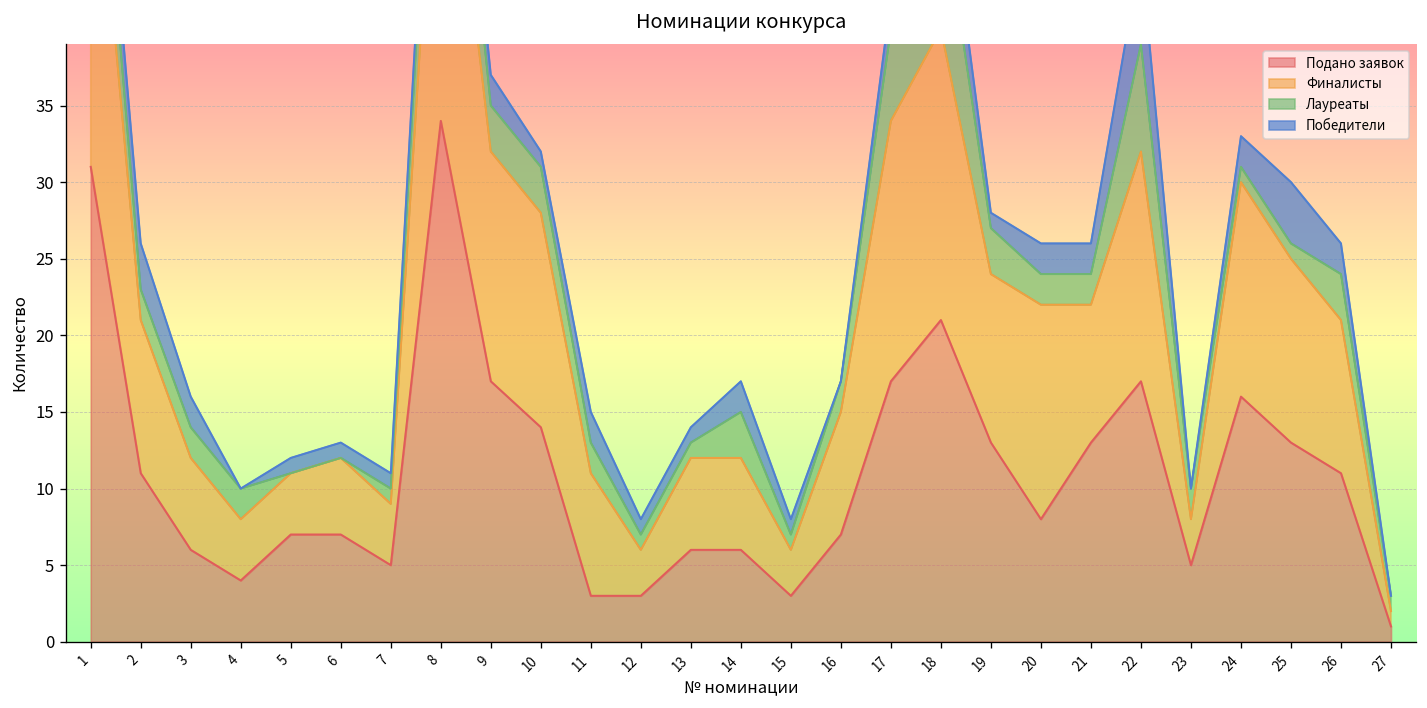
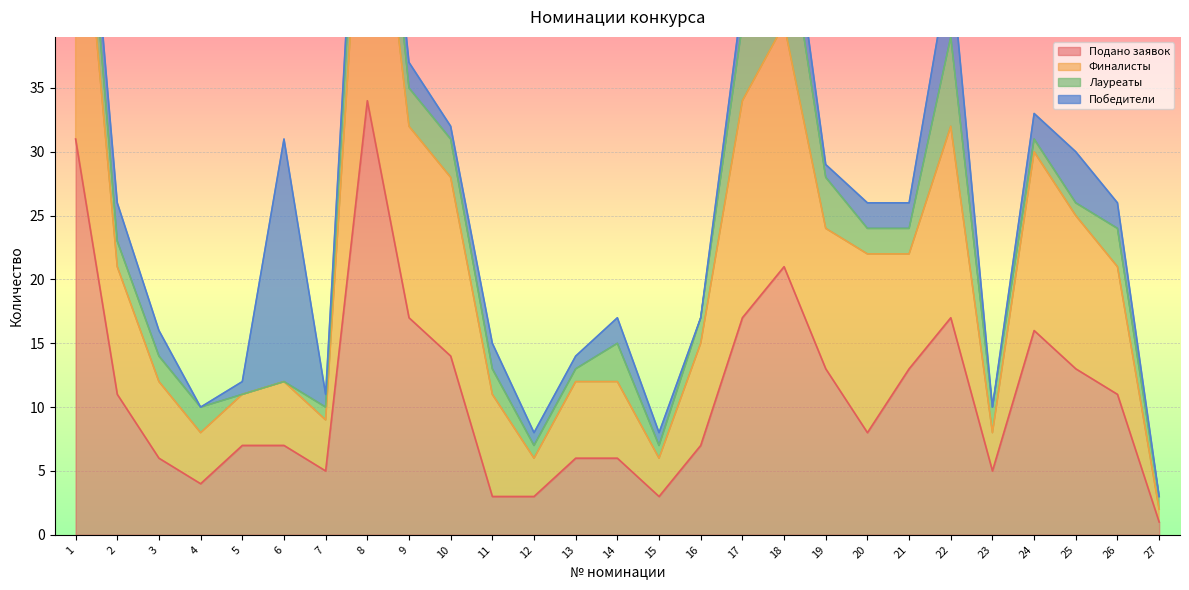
  {
    "Подано заявок": {
      "1": 31,
      "2": 11,
      "3": 6,
      "4": 4,
      "5": 7,
      "6": 7,
      "7": 5,
      "8": 34,
      "9": 17,
      "10": 14,
      "11": 3,
      "12": 3,
      "13": 6,
      "14": 6,
      "15": 3,
      "16": 7,
      "17": 17,
      "18": 21,
      "19": 13,
      "20": 8,
      "21": 13,
      "22": 17,
      "23": 5,
      "24": 16,
      "25": 13,
      "26": 11,
      "27": 1
    },
    "Финалисты": {
      "2": 10,
      "3": 6,
      "4": 4,
      "7": 4,
      "9": 15,
      "10": 14,
      "11": 8,
      "12": 3,
      "13": 6,
      "14": 6,
      "15": 3,
      "16": 8,
      "17": 17,
      "19": 11,
      "20": 14,
      "21": 9,
      "22": 15,
      "23": 3,
      "24": 14,
      "25": 12,
      "26": 10,
      "27": 1
    },
    "Лауреаты": {
      "2": 2,
      "3": 2,
      "7": 1,
      "9": 3,
      "10": 3,
      "11": 2,
      "12": 1,
      "13": 1,
      "14": 3,
      "15": 1,
-     "19": 3,
+     "19": 4,
      "20": 2,
      "21": 2,
      "22": 7,
      "24": 1,
      "25": 1,
      "26": 3
    },
    "Победители": {
      "2": 3,
      "3": 2,
      "5": 1,
-     "6": 1,
+     "6": 19,
      "7": 1,
      "9": 2,
      "10": 1,
      "11": 2,
      "12": 1,
      "13": 1,
      "14": 2,
      "15": 1,
      "19": 1,
      "20": 2,
      "21": 2,
      "24": 2,
      "25": 4,
      "26": 2
    }
  }
